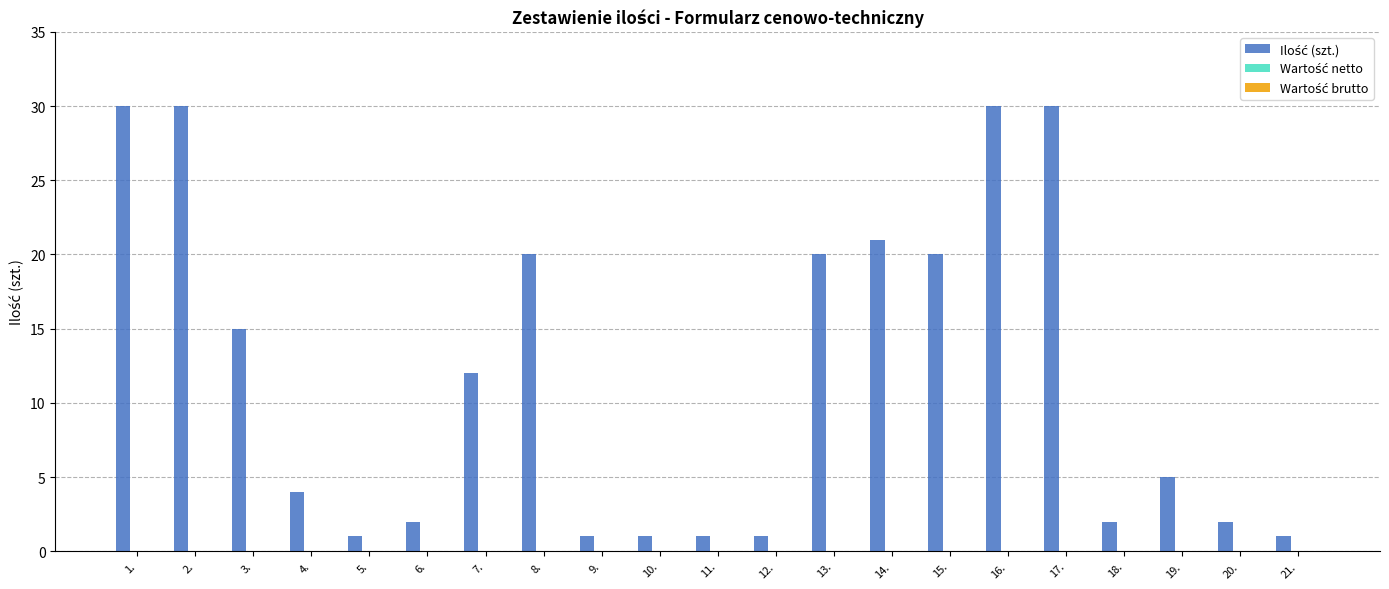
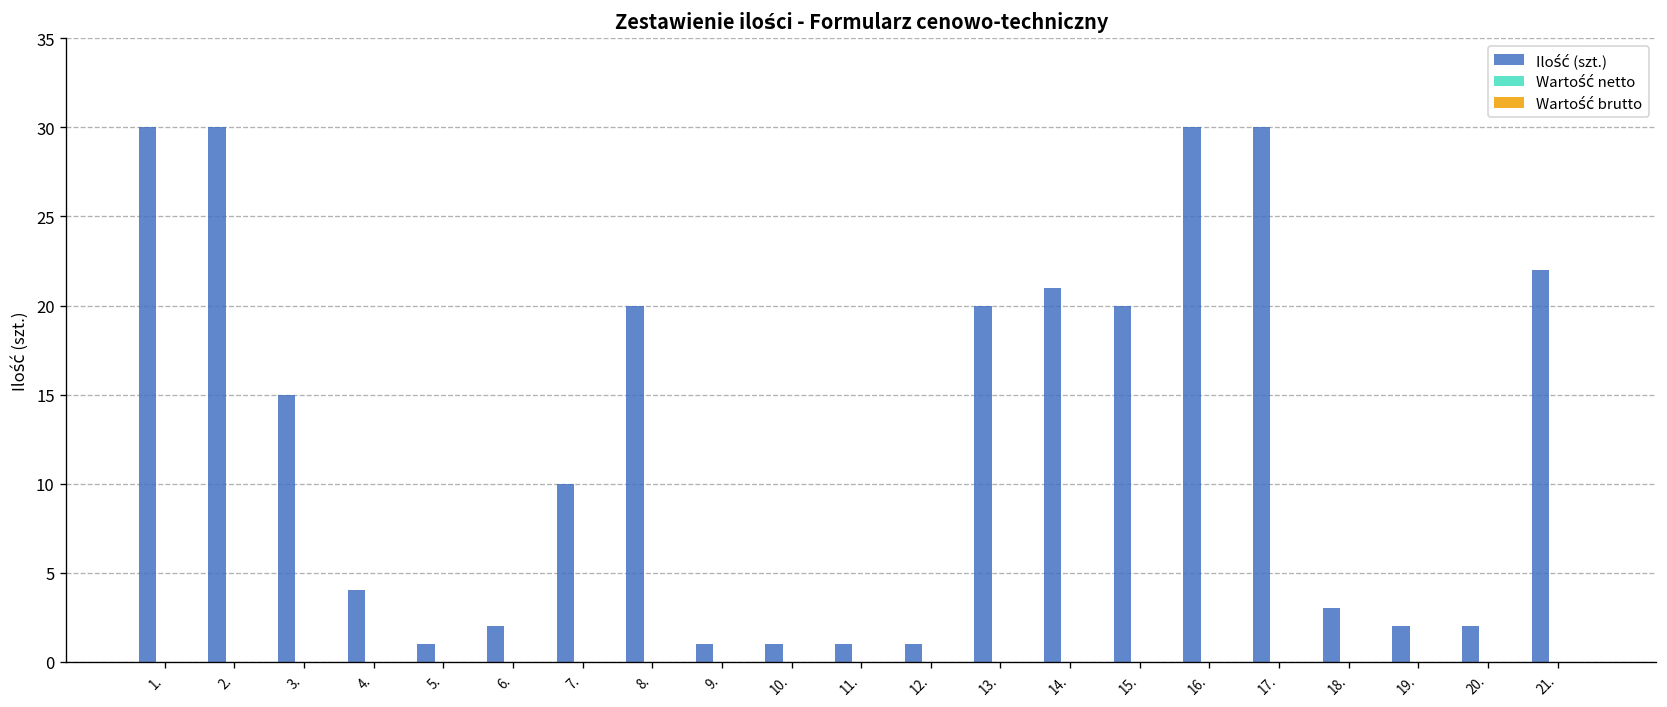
  {
    "Ilość (szt.)": {
      "1.": 30,
      "2.": 30,
      "3.": 15,
      "4.": 4,
      "5.": 1,
      "6.": 2,
-     "7.": 12,
+     "7.": 10,
      "8.": 20,
      "9.": 1,
      "10.": 1,
      "11.": 1,
      "12.": 1,
      "13.": 20,
      "14.": 21,
      "15.": 20,
      "16.": 30,
      "17.": 30,
-     "18.": 2,
-     "19.": 5,
+     "18.": 3,
+     "19.": 2,
      "20.": 2,
-     "21.": 1
+     "21.": 22
    },
    "Wartość netto": {
      "1.": 0,
      "2.": 0,
      "3.": 0,
      "4.": 0,
      "5.": 0,
      "6.": 0,
      "7.": 0,
      "8.": 0,
      "9.": 0,
      "10.": 0,
      "11.": 0,
      "12.": 0,
      "13.": 0,
      "14.": 0,
      "15.": 0,
      "16.": 0,
      "17.": 0,
      "18.": 0,
      "19.": 0,
      "20.": 0,
      "21.": 0
    },
    "Wartość brutto": {
      "1.": 0,
      "2.": 0,
      "3.": 0,
      "4.": 0,
      "5.": 0,
      "6.": 0,
      "7.": 0,
      "8.": 0,
      "9.": 0,
      "10.": 0,
      "11.": 0,
      "12.": 0,
      "13.": 0,
      "14.": 0,
      "15.": 0,
      "16.": 0,
      "17.": 0,
      "18.": 0,
      "19.": 0,
      "20.": 0,
      "21.": 0
    }
  }
